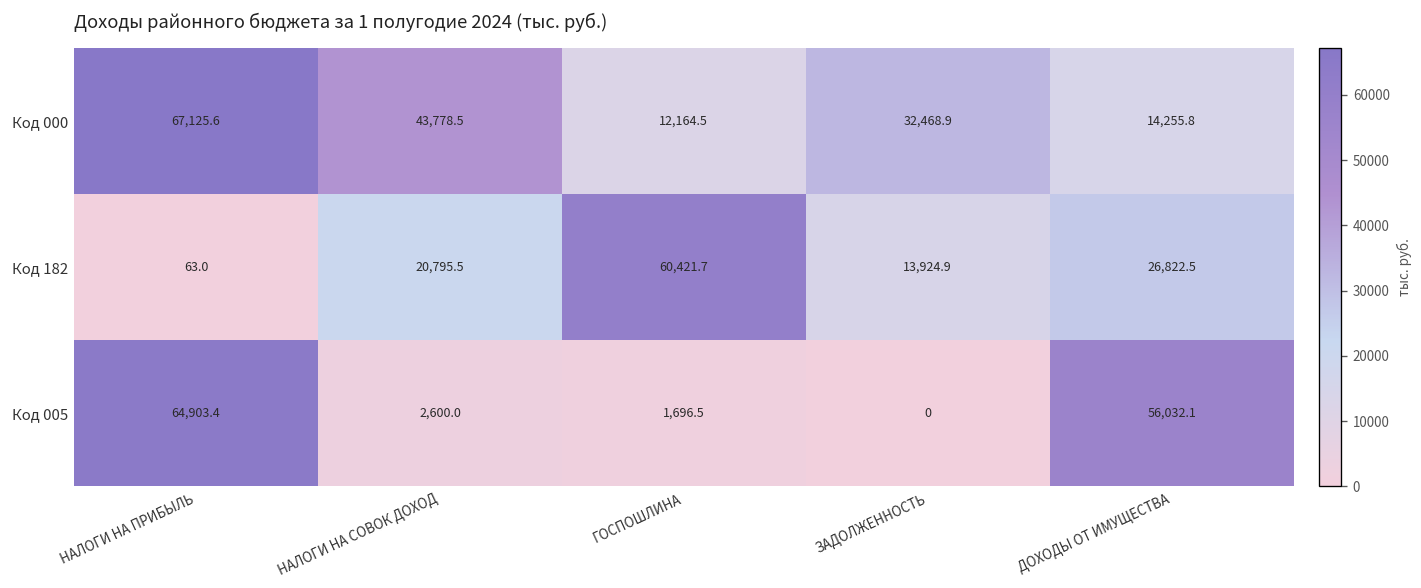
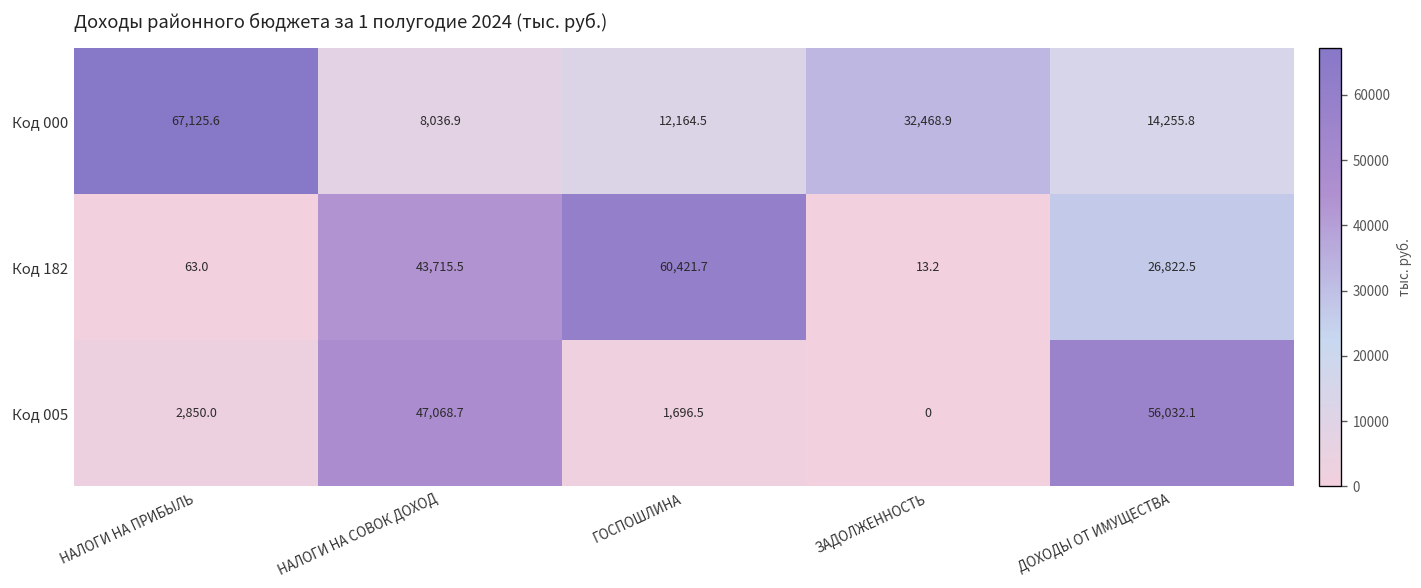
  {
    "Код 000": {
      "НАЛОГИ НА ПРИБЫЛЬ": "67,125.6",
-     "НАЛОГИ НА СОВОК ДОХОД": "43,778.5",
+     "НАЛОГИ НА СОВОК ДОХОД": "8,036.9",
      "ГОСПОШЛИНА": "12,164.5",
      "ЗАДОЛЖЕННОСТЬ": "32,468.9",
      "ДОХОДЫ ОТ ИМУЩЕСТВА": "14,255.8"
    },
    "Код 182": {
      "НАЛОГИ НА ПРИБЫЛЬ": "63.0",
-     "НАЛОГИ НА СОВОК ДОХОД": "20,795.5",
+     "НАЛОГИ НА СОВОК ДОХОД": "43,715.5",
      "ГОСПОШЛИНА": "60,421.7",
-     "ЗАДОЛЖЕННОСТЬ": "13,924.9",
+     "ЗАДОЛЖЕННОСТЬ": "13.2",
      "ДОХОДЫ ОТ ИМУЩЕСТВА": "26,822.5"
    },
    "Код 005": {
-     "НАЛОГИ НА ПРИБЫЛЬ": "64,903.4",
-     "НАЛОГИ НА СОВОК ДОХОД": "2,600.0",
+     "НАЛОГИ НА ПРИБЫЛЬ": "2,850.0",
+     "НАЛОГИ НА СОВОК ДОХОД": "47,068.7",
      "ГОСПОШЛИНА": "1,696.5",
      "ЗАДОЛЖЕННОСТЬ": "0",
      "ДОХОДЫ ОТ ИМУЩЕСТВА": "56,032.1"
    }
  }
